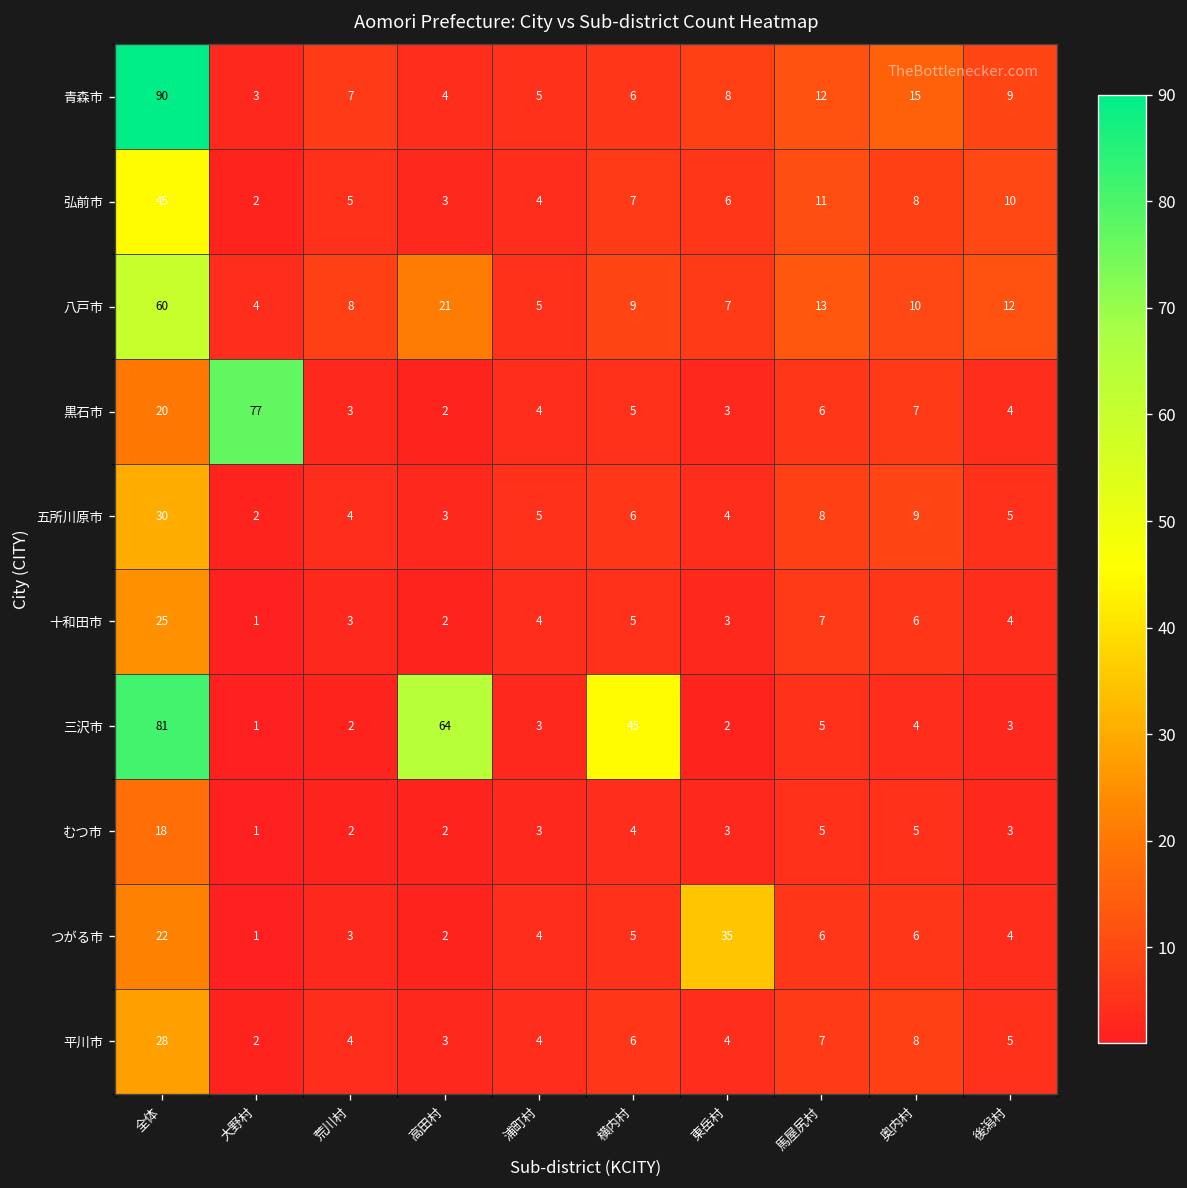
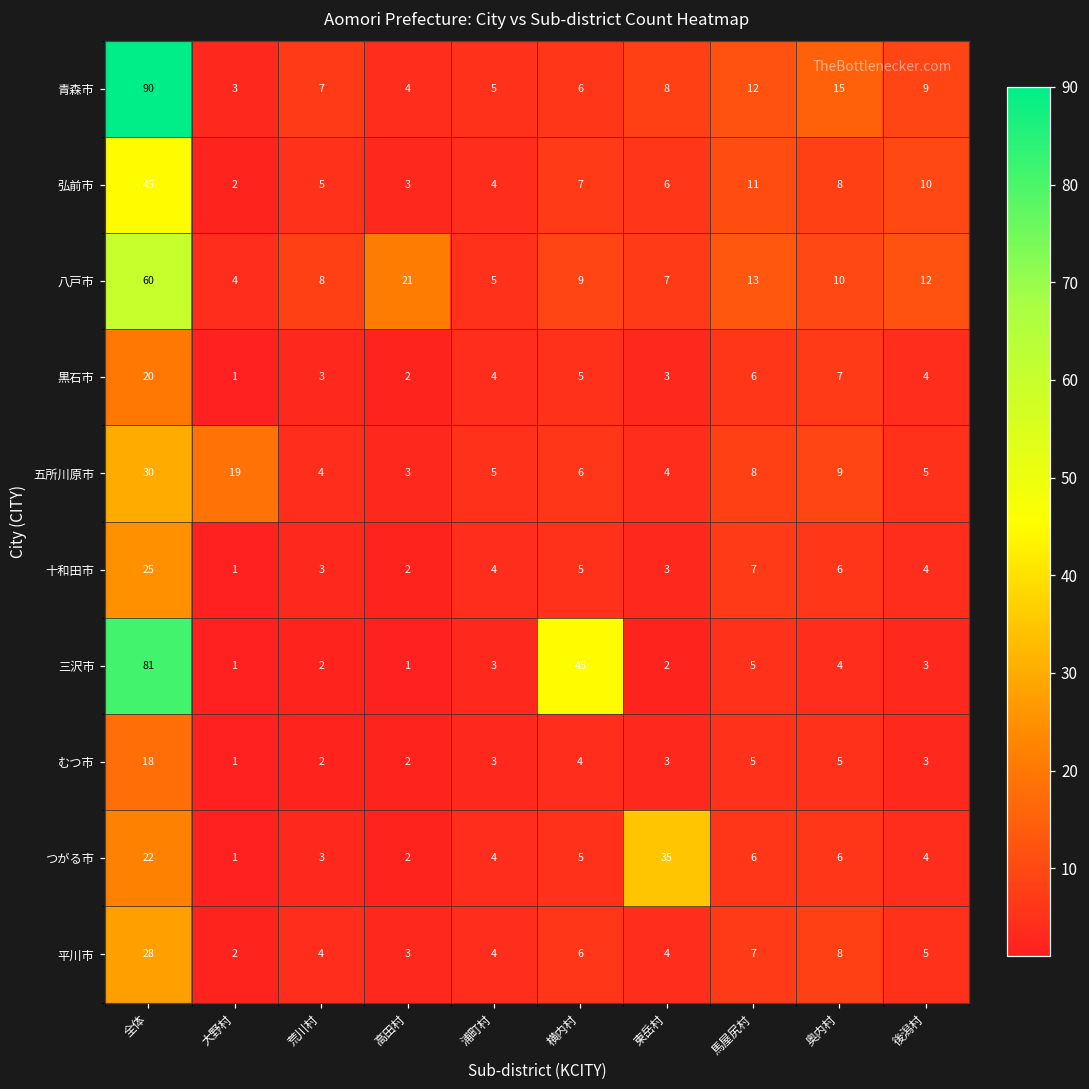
  {
    "青森市": {
      "全体": 90,
      "大野村": 3,
      "荒川村": 7,
      "高田村": 4,
      "浦町村": 5,
      "横内村": 6,
      "東岳村": 8,
      "馬屋尻村": 12,
      "後潟村": 9
    },
    "弘前市": {
      "全体": 45,
      "大野村": 2,
      "荒川村": 5,
      "高田村": 3,
      "浦町村": 4,
      "横内村": 7,
      "東岳村": 6,
      "馬屋尻村": 11,
      "奥内村": 8,
      "後潟村": 10
    },
    "八戸市": {
      "全体": 60,
      "大野村": 4,
      "荒川村": 8,
      "高田村": 21,
      "浦町村": 5,
      "横内村": 9,
      "東岳村": 7,
      "馬屋尻村": 13,
      "奥内村": 10,
      "後潟村": 12
    },
    "黒石市": {
      "全体": 20,
-     "大野村": 77,
+     "大野村": 1,
      "荒川村": 3,
      "高田村": 2,
      "浦町村": 4,
      "横内村": 5,
      "東岳村": 3,
      "馬屋尻村": 6,
      "奥内村": 7,
      "後潟村": 4
    },
    "五所川原市": {
      "全体": 30,
-     "大野村": 2,
+     "大野村": 19,
      "荒川村": 4,
      "高田村": 3,
      "浦町村": 5,
      "横内村": 6,
      "東岳村": 4,
      "馬屋尻村": 8,
      "奥内村": 9,
      "後潟村": 5
    },
    "十和田市": {
      "全体": 25,
      "大野村": 1,
      "荒川村": 3,
      "高田村": 2,
      "浦町村": 4,
      "横内村": 5,
      "東岳村": 3,
      "馬屋尻村": 7,
      "奥内村": 6,
      "後潟村": 4
    },
    "三沢市": {
      "全体": 81,
      "大野村": 1,
      "荒川村": 2,
-     "高田村": 64,
+     "高田村": 1,
      "浦町村": 3,
      "横内村": 45,
      "東岳村": 2,
      "馬屋尻村": 5,
      "奥内村": 4,
      "後潟村": 3
    },
    "むつ市": {
      "全体": 18,
      "大野村": 1,
      "荒川村": 2,
      "高田村": 2,
      "浦町村": 3,
      "横内村": 4,
      "東岳村": 3,
      "馬屋尻村": 5,
      "奥内村": 5,
      "後潟村": 3
    },
    "つがる市": {
      "全体": 22,
      "大野村": 1,
      "荒川村": 3,
      "高田村": 2,
      "浦町村": 4,
      "横内村": 5,
      "東岳村": 35,
      "馬屋尻村": 6,
      "奥内村": 6,
      "後潟村": 4
    },
    "平川市": {
      "全体": 28,
      "大野村": 2,
      "荒川村": 4,
      "高田村": 3,
      "浦町村": 4,
      "横内村": 6,
      "東岳村": 4,
      "馬屋尻村": 7,
      "奥内村": 8,
      "後潟村": 5
    }
  }
